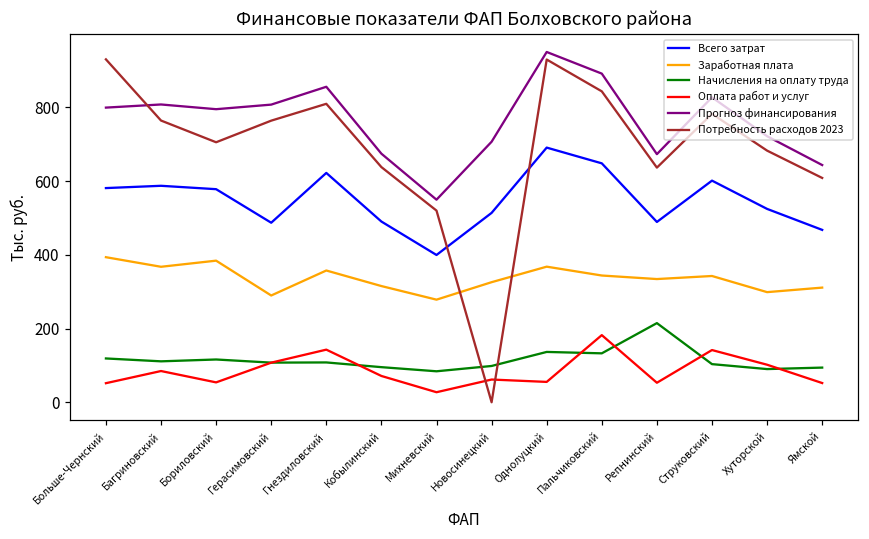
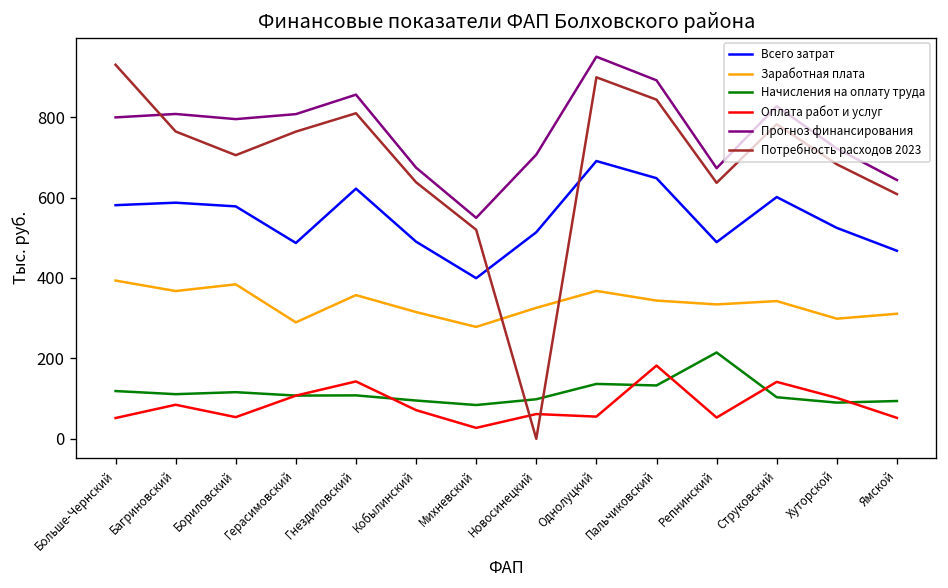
  {
    "Всего затрат": {
      "Больше-Чернский": 580,
      "Багриновский": 590,
      "Бориловский": 580,
      "Герасимовский": 490,
      "Гнездиловский": 620,
      "Кобылинский": 490,
      "Михневский": 400,
      "Новосинецкий": 510,
      "Однолуцкий": 690,
      "Пальчиковский": 650,
      "Репнинский": 490,
      "Струковский": 600,
      "Хуторской": 520,
      "Ямской": 470
    },
    "Заработная плата": {
      "Больше-Чернский": 390,
      "Багриновский": 370,
      "Бориловский": 380,
      "Герасимовский": 290,
      "Гнездиловский": 360,
      "Кобылинский": 320,
      "Михневский": 280,
      "Новосинецкий": 330,
      "Однолуцкий": 370,
      "Пальчиковский": 340,
      "Репнинский": 330,
      "Струковский": 340,
      "Хуторской": 300,
      "Ямской": 310
    },
    "Начисления на оплату труда": {
      "Больше-Чернский": 120,
      "Багриновский": 110,
      "Бориловский": 120,
      "Гнездиловский": 110,
      "Кобылинский": 100,
      "Михневский": 80,
      "Новосинецкий": 100,
      "Однолуцкий": 140,
      "Пальчиковский": 130,
      "Репнинский": 210,
      "Струковский": 100,
      "Хуторской": 90,
      "Ямской": 90
    },
    "Оплата работ и услуг": {
      "Больше-Чернский": 50,
      "Багриновский": 80,
      "Бориловский": 50,
      "Гнездиловский": 140,
      "Кобылинский": 70,
      "Михневский": 30,
      "Новосинецкий": 60,
      "Однолуцкий": 60,
      "Пальчиковский": 180,
      "Репнинский": 50,
      "Струковский": 140,
      "Хуторской": 100,
      "Ямской": 50
    },
    "Прогноз финансирования": {
      "Больше-Чернский": 800,
      "Багриновский": 810,
      "Бориловский": 800,
      "Герасимовский": 810,
      "Гнездиловский": 860,
      "Кобылинский": 670,
      "Михневский": 550,
      "Новосинецкий": 710,
      "Однолуцкий": 950,
      "Пальчиковский": 890,
      "Репнинский": 670,
      "Ямской": 640
    },
    "Потребность расходов 2023": {
      "Больше-Чернский": 930,
      "Багриновский": 760,
      "Бориловский": 710,
      "Герасимовский": 760,
      "Гнездиловский": 810,
      "Кобылинский": 640,
      "Михневский": 520,
      "Новосинецкий": 0,
-     "Однолуцкий": 930,
+     "Однолуцкий": 900,
      "Пальчиковский": 840,
      "Репнинский": 640,
      "Хуторской": 680,
      "Ямской": 610
    }
  }
